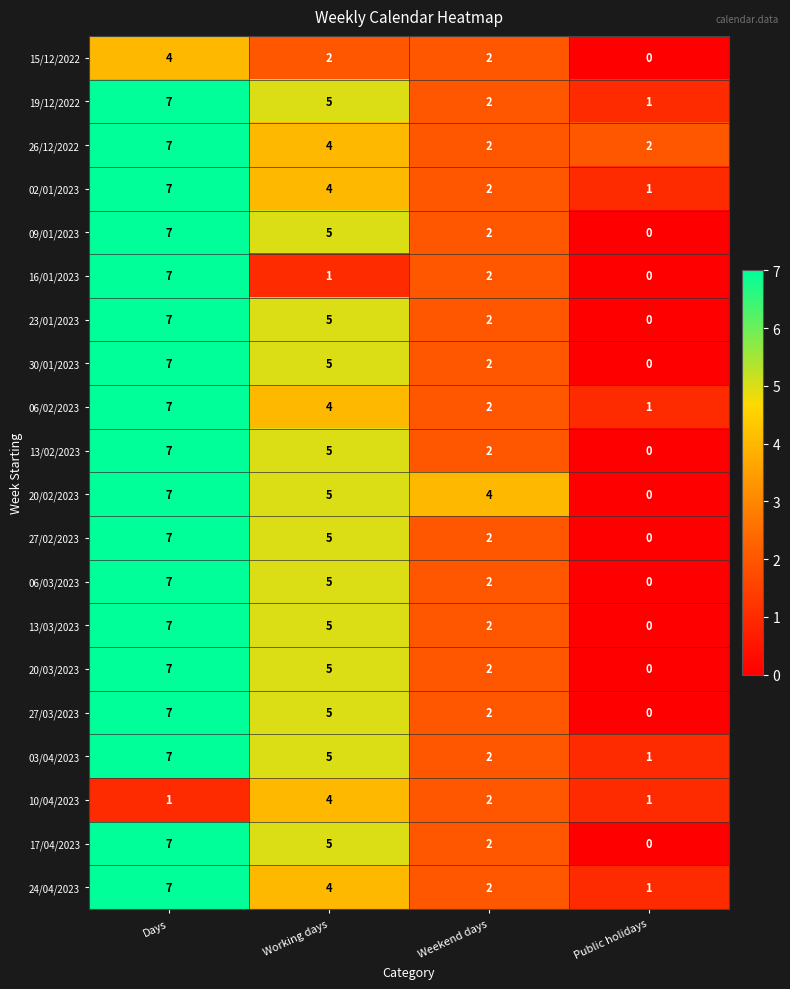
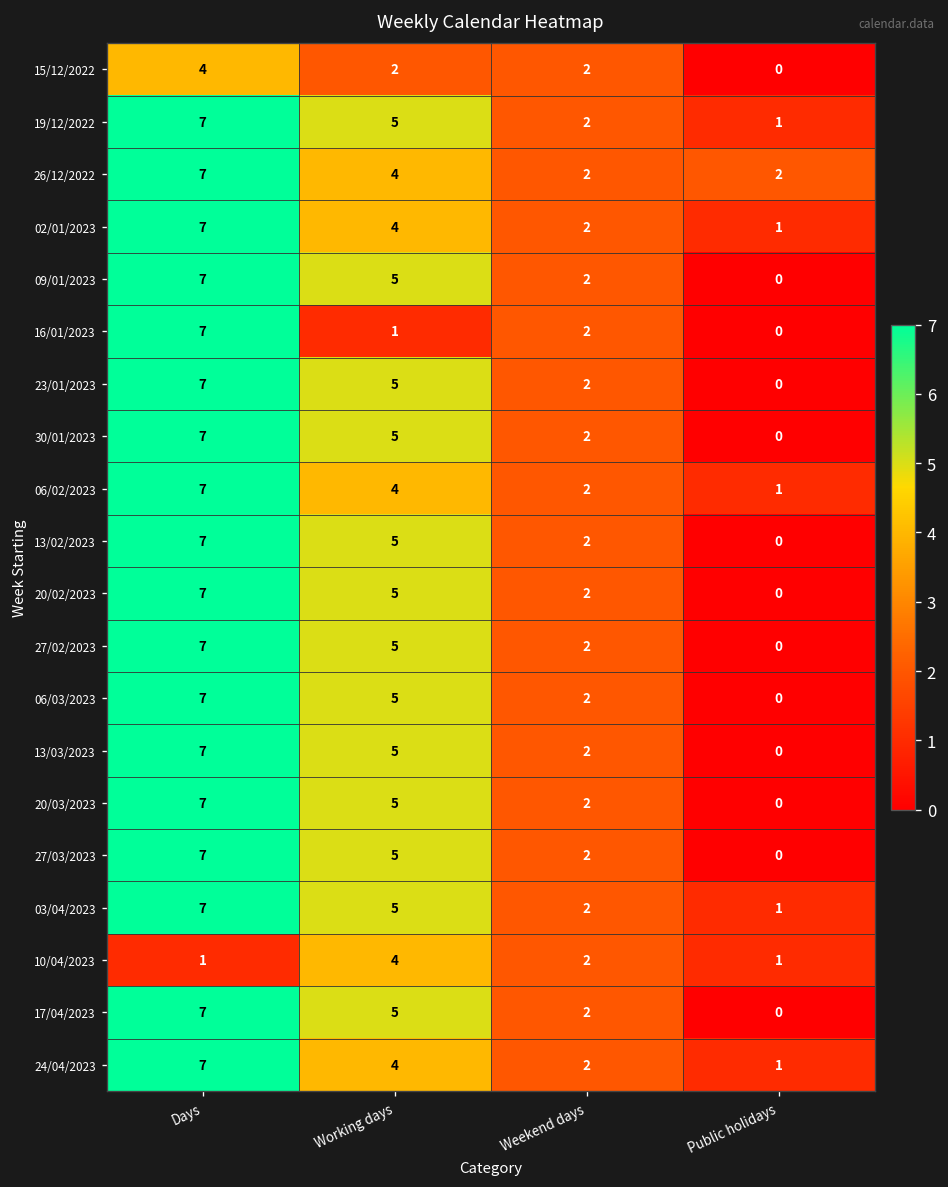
  {
    "15/12/2022": {
      "Days": 4,
      "Working days": 2,
      "Weekend days": 2,
      "Public holidays": 0
    },
    "19/12/2022": {
      "Days": 7,
      "Working days": 5,
      "Weekend days": 2,
      "Public holidays": 1
    },
    "26/12/2022": {
      "Days": 7,
      "Working days": 4,
      "Weekend days": 2,
      "Public holidays": 2
    },
    "02/01/2023": {
      "Days": 7,
      "Working days": 4,
      "Weekend days": 2,
      "Public holidays": 1
    },
    "09/01/2023": {
      "Days": 7,
      "Working days": 5,
      "Weekend days": 2,
      "Public holidays": 0
    },
    "16/01/2023": {
      "Days": 7,
      "Working days": 1,
      "Weekend days": 2,
      "Public holidays": 0
    },
    "23/01/2023": {
      "Days": 7,
      "Working days": 5,
      "Weekend days": 2,
      "Public holidays": 0
    },
    "30/01/2023": {
      "Days": 7,
      "Working days": 5,
      "Weekend days": 2,
      "Public holidays": 0
    },
    "06/02/2023": {
      "Days": 7,
      "Working days": 4,
      "Weekend days": 2,
      "Public holidays": 1
    },
    "13/02/2023": {
      "Days": 7,
      "Working days": 5,
      "Weekend days": 2,
      "Public holidays": 0
    },
    "20/02/2023": {
      "Days": 7,
      "Working days": 5,
-     "Weekend days": 4,
+     "Weekend days": 2,
      "Public holidays": 0
    },
    "27/02/2023": {
      "Days": 7,
      "Working days": 5,
      "Weekend days": 2,
      "Public holidays": 0
    },
    "06/03/2023": {
      "Days": 7,
      "Working days": 5,
      "Weekend days": 2,
      "Public holidays": 0
    },
    "13/03/2023": {
      "Days": 7,
      "Working days": 5,
      "Weekend days": 2,
      "Public holidays": 0
    },
    "20/03/2023": {
      "Days": 7,
      "Working days": 5,
      "Weekend days": 2,
      "Public holidays": 0
    },
    "27/03/2023": {
      "Days": 7,
      "Working days": 5,
      "Weekend days": 2,
      "Public holidays": 0
    },
    "03/04/2023": {
      "Days": 7,
      "Working days": 5,
      "Weekend days": 2,
      "Public holidays": 1
    },
    "10/04/2023": {
      "Days": 1,
      "Working days": 4,
      "Weekend days": 2,
      "Public holidays": 1
    },
    "17/04/2023": {
      "Days": 7,
      "Working days": 5,
      "Weekend days": 2,
      "Public holidays": 0
    },
    "24/04/2023": {
      "Days": 7,
      "Working days": 4,
      "Weekend days": 2,
      "Public holidays": 1
    }
  }
